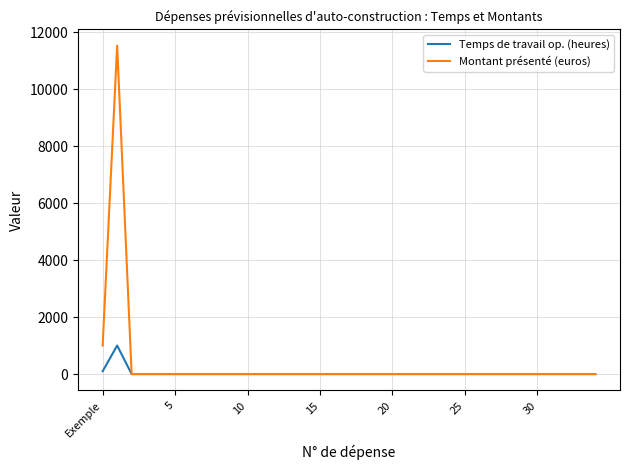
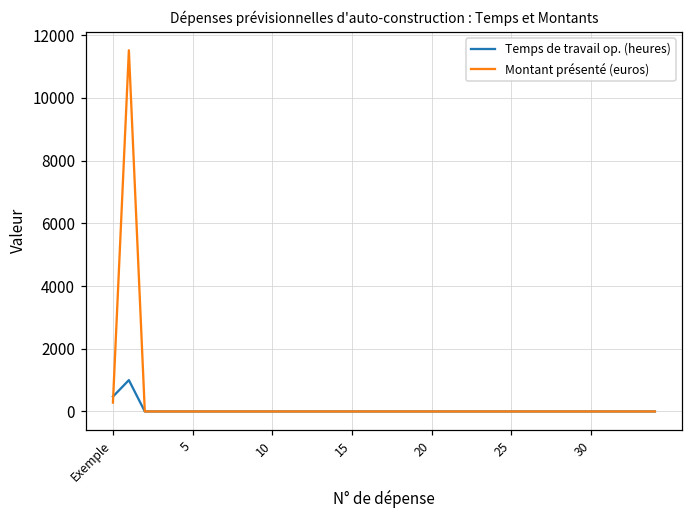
  {
    "Temps de travail op. (heures)": {
-     "Exemple": 100
+     "Exemple": 500
    },
    "Montant présenté (euros)": {
-     "Exemple": 1000
+     "Exemple": 300
    }
  }
